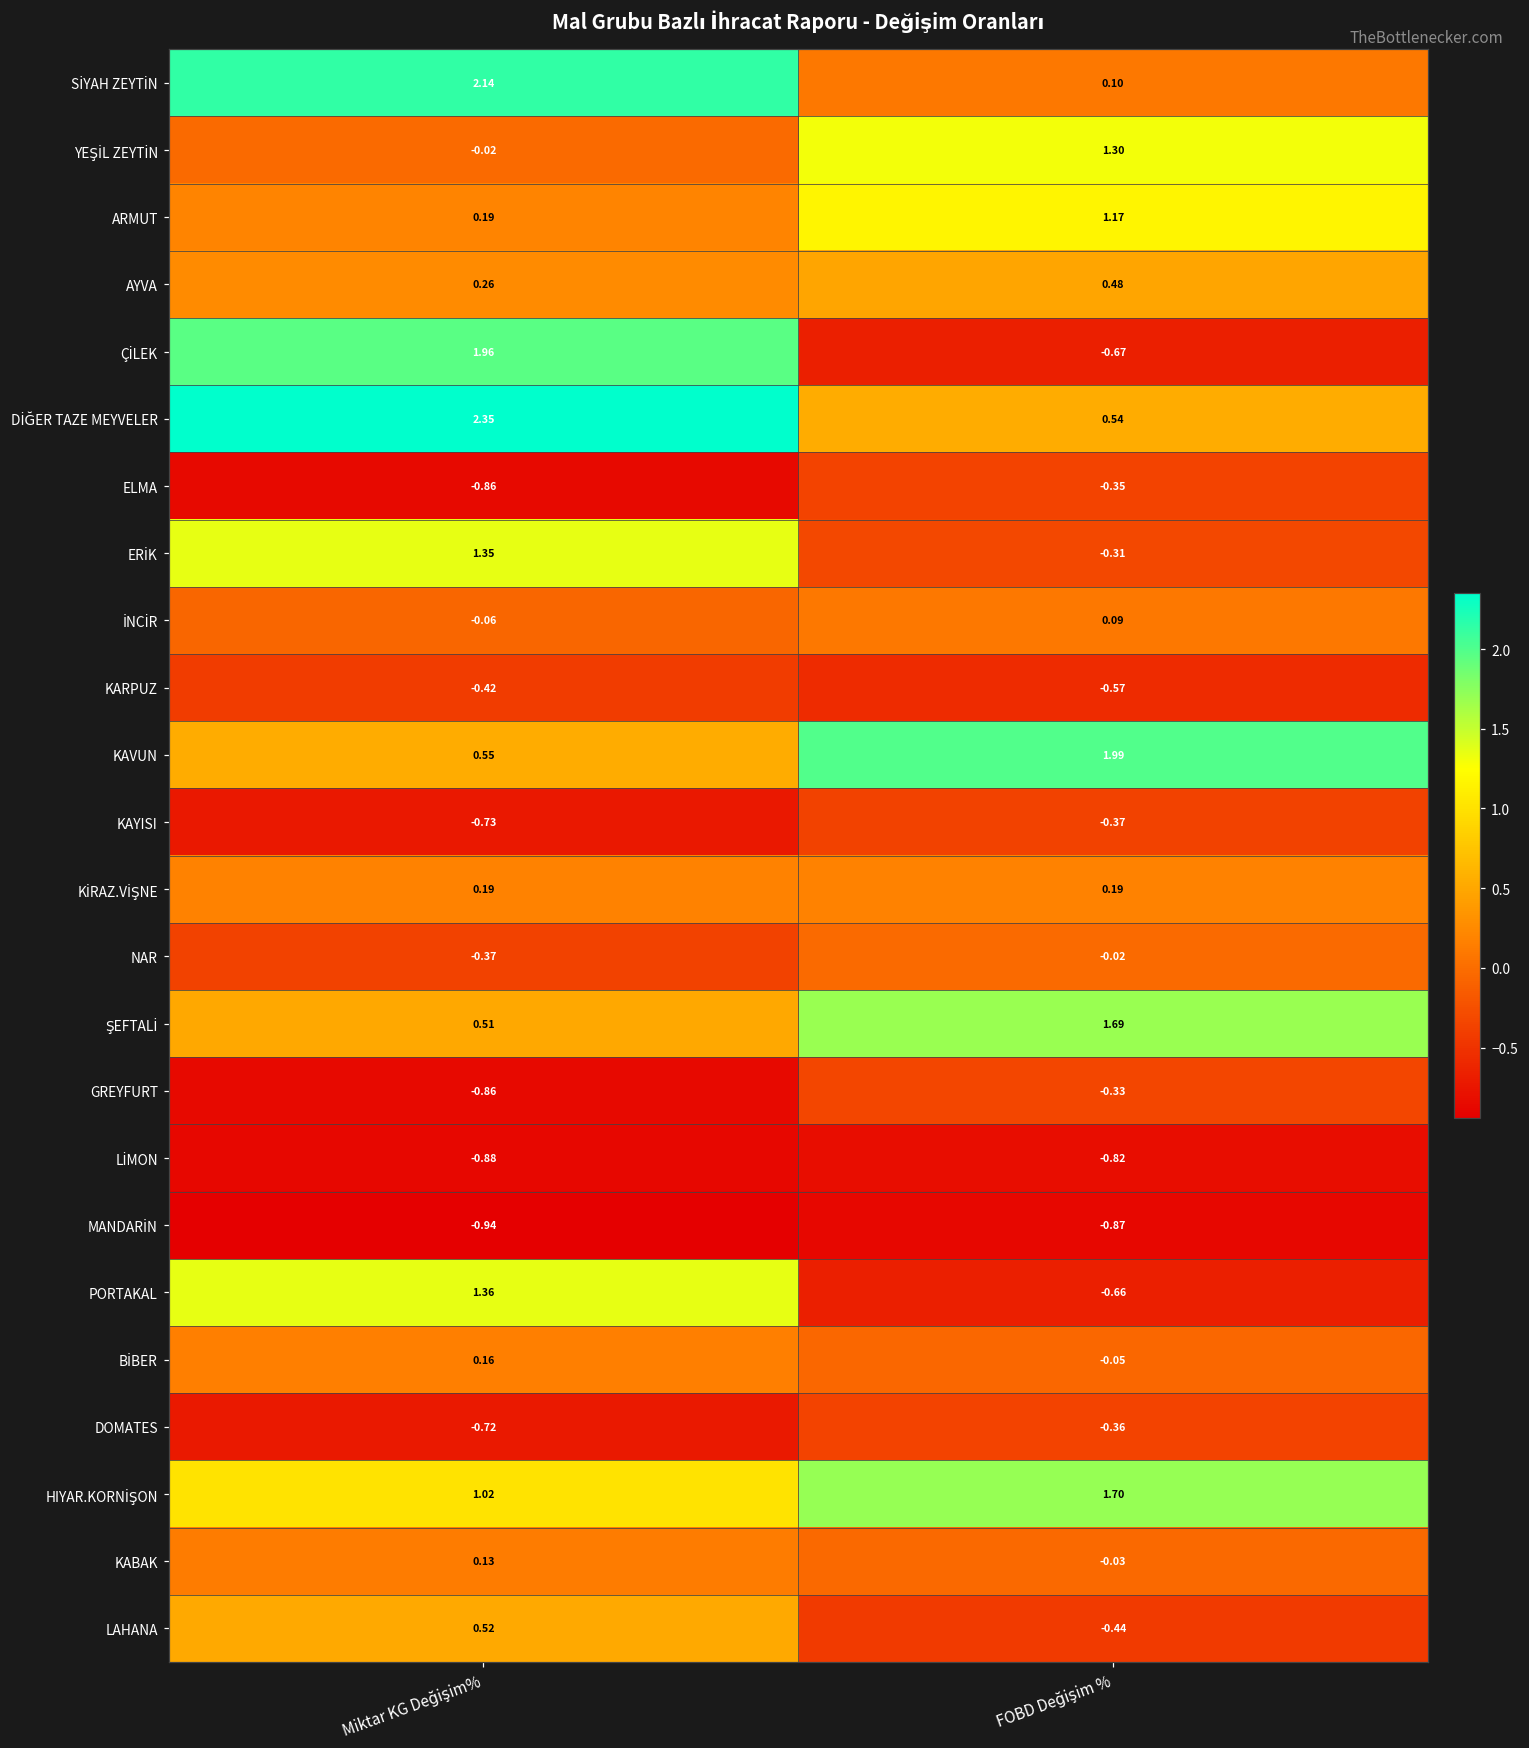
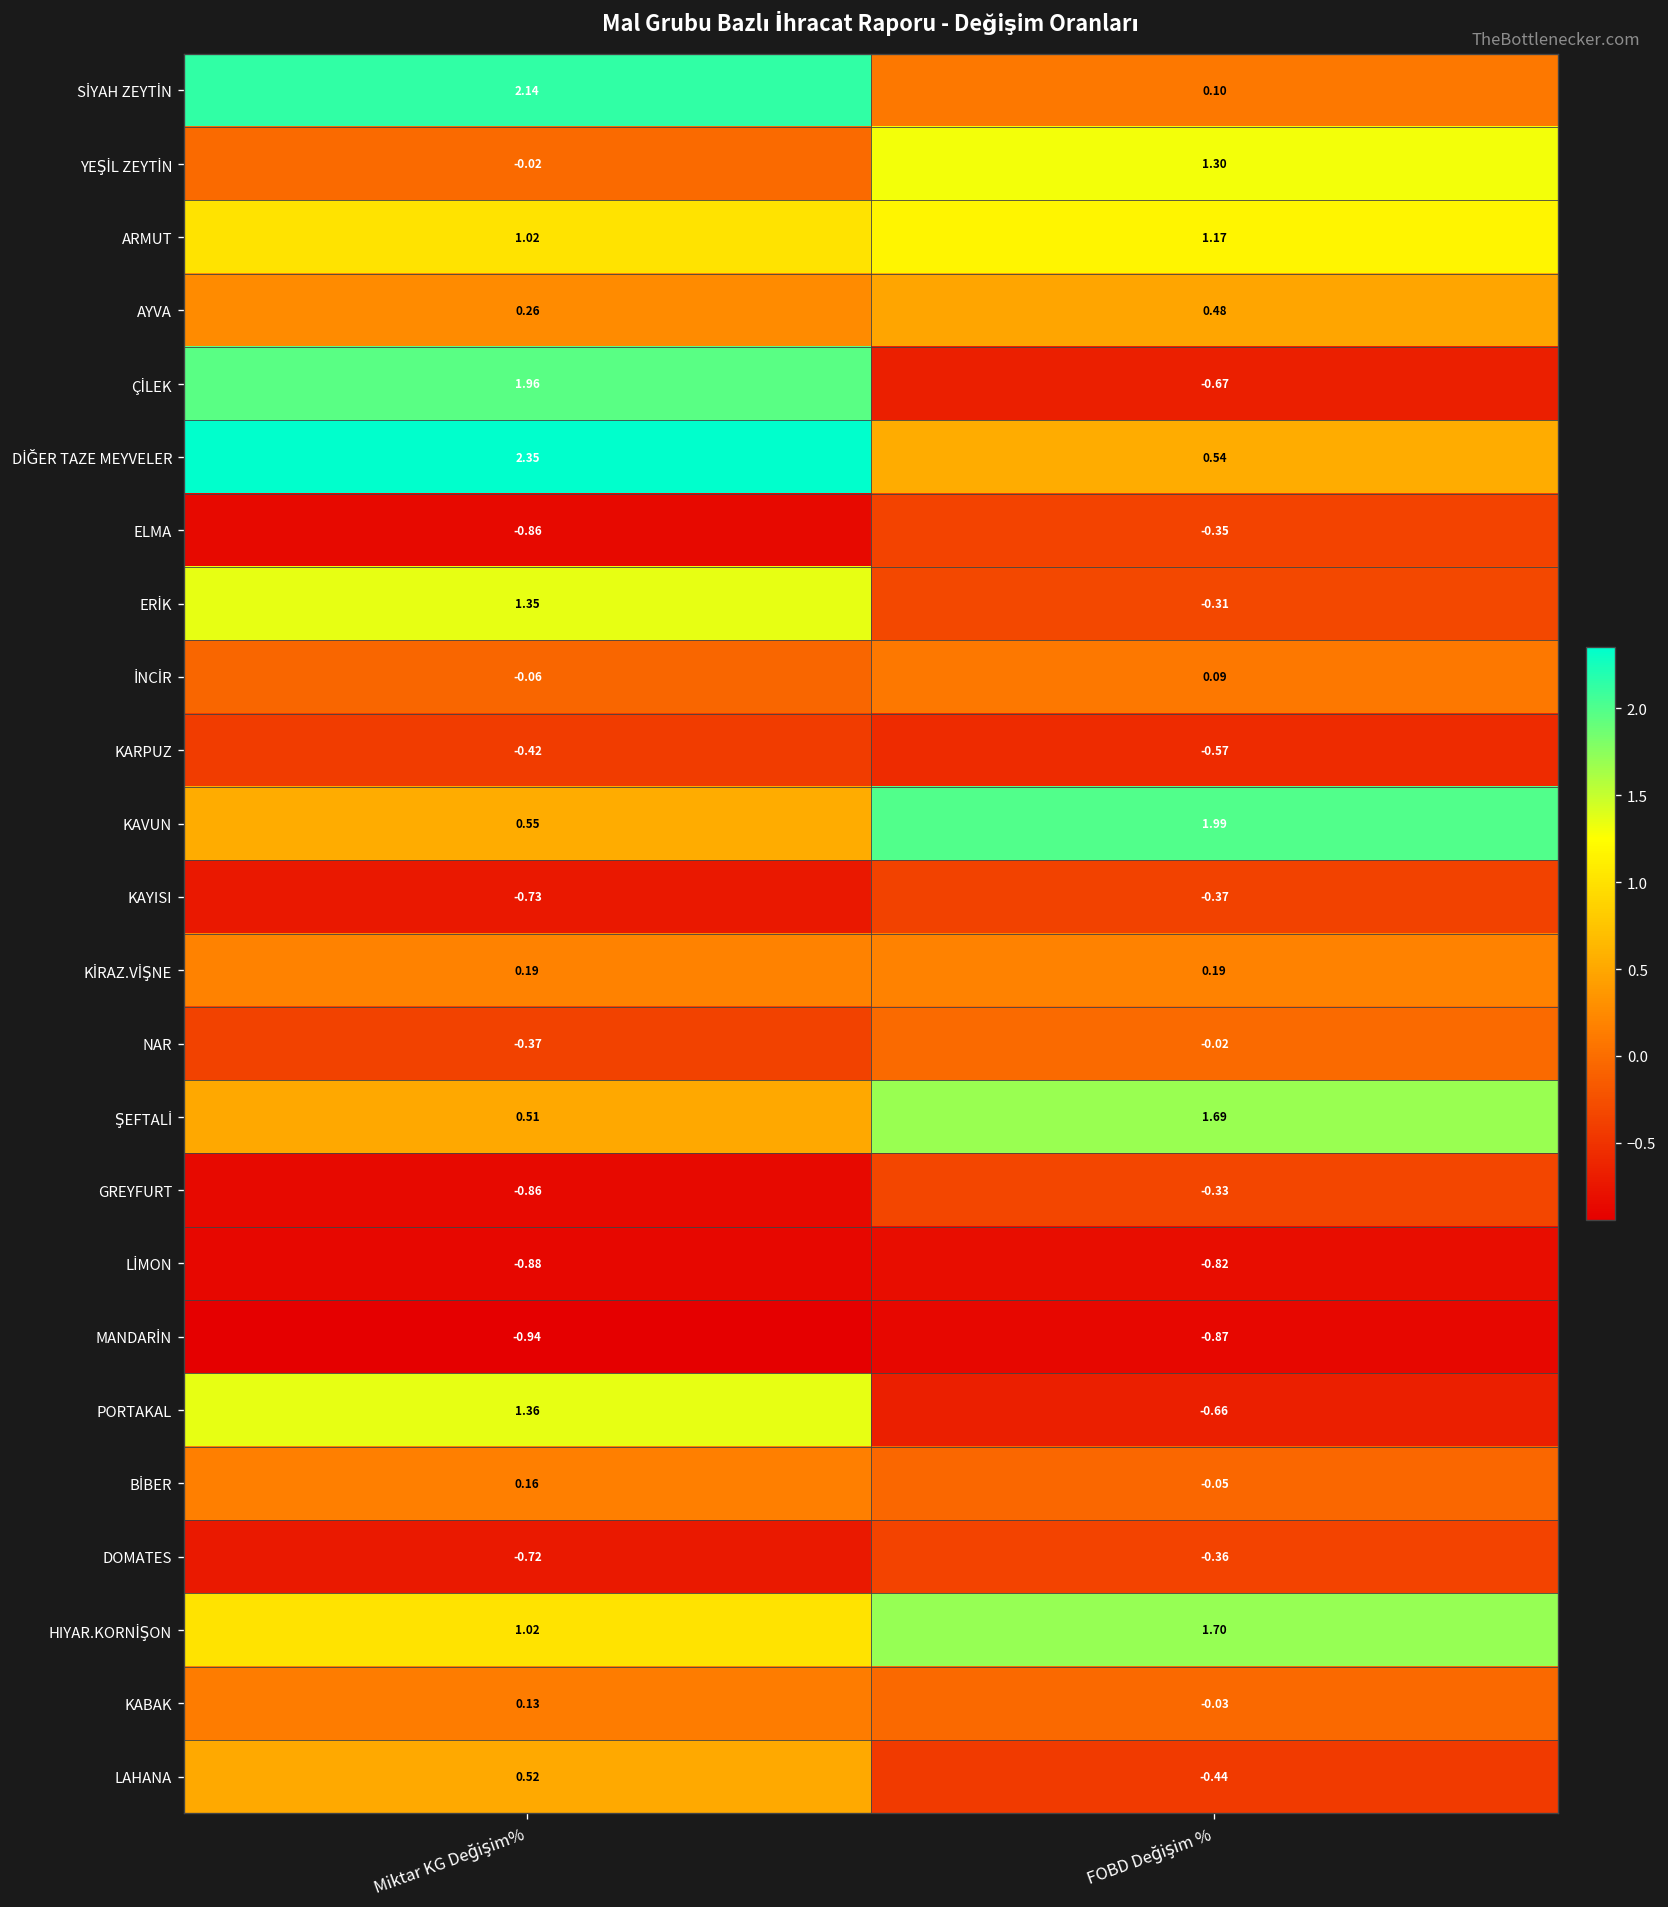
  {
    "SİYAH ZEYTİN": {
      "Miktar KG Değişim%": 2.14,
      "FOBD Değişim %": 0.10
    },
    "YEŞİL ZEYTİN": {
      "Miktar KG Değişim%": -0.02,
      "FOBD Değişim %": 1.30
    },
    "ARMUT": {
-     "Miktar KG Değişim%": 0.19,
+     "Miktar KG Değişim%": 1.02,
      "FOBD Değişim %": 1.17
    },
    "AYVA": {
      "Miktar KG Değişim%": 0.26,
      "FOBD Değişim %": 0.48
    },
    "ÇİLEK": {
      "Miktar KG Değişim%": 1.96,
      "FOBD Değişim %": -0.67
    },
    "DİĞER TAZE MEYVELER": {
      "Miktar KG Değişim%": 2.35,
      "FOBD Değişim %": 0.54
    },
    "ELMA": {
      "Miktar KG Değişim%": -0.86,
      "FOBD Değişim %": -0.35
    },
    "ERİK": {
      "Miktar KG Değişim%": 1.35,
      "FOBD Değişim %": -0.31
    },
    "İNCİR": {
      "Miktar KG Değişim%": -0.06,
      "FOBD Değişim %": 0.09
    },
    "KARPUZ": {
      "Miktar KG Değişim%": -0.42,
      "FOBD Değişim %": -0.57
    },
    "KAVUN": {
      "Miktar KG Değişim%": 0.55,
      "FOBD Değişim %": 1.99
    },
    "KAYISI": {
      "Miktar KG Değişim%": -0.73,
      "FOBD Değişim %": -0.37
    },
    "KİRAZ.VİŞNE": {
      "Miktar KG Değişim%": 0.19,
      "FOBD Değişim %": 0.19
    },
    "NAR": {
      "Miktar KG Değişim%": -0.37,
      "FOBD Değişim %": -0.02
    },
    "ŞEFTALİ": {
      "Miktar KG Değişim%": 0.51,
      "FOBD Değişim %": 1.69
    },
    "GREYFURT": {
      "Miktar KG Değişim%": -0.86,
      "FOBD Değişim %": -0.33
    },
    "LİMON": {
      "Miktar KG Değişim%": -0.88,
      "FOBD Değişim %": -0.82
    },
    "MANDARİN": {
      "Miktar KG Değişim%": -0.94,
      "FOBD Değişim %": -0.87
    },
    "PORTAKAL": {
      "Miktar KG Değişim%": 1.36,
      "FOBD Değişim %": -0.66
    },
    "BİBER": {
      "Miktar KG Değişim%": 0.16,
      "FOBD Değişim %": -0.05
    },
    "DOMATES": {
      "Miktar KG Değişim%": -0.72,
      "FOBD Değişim %": -0.36
    },
    "HIYAR.KORNİŞON": {
      "Miktar KG Değişim%": 1.02,
      "FOBD Değişim %": 1.70
    },
    "KABAK": {
      "Miktar KG Değişim%": 0.13,
      "FOBD Değişim %": -0.03
    },
    "LAHANA": {
      "Miktar KG Değişim%": 0.52,
      "FOBD Değişim %": -0.44
    }
  }
